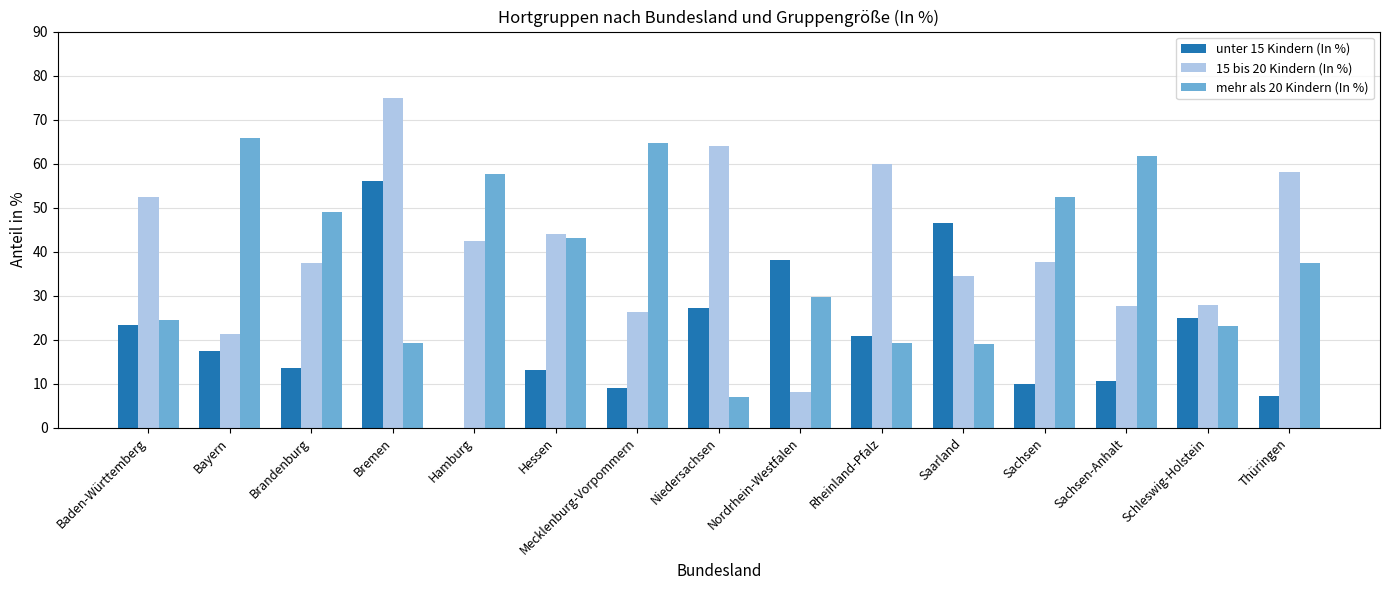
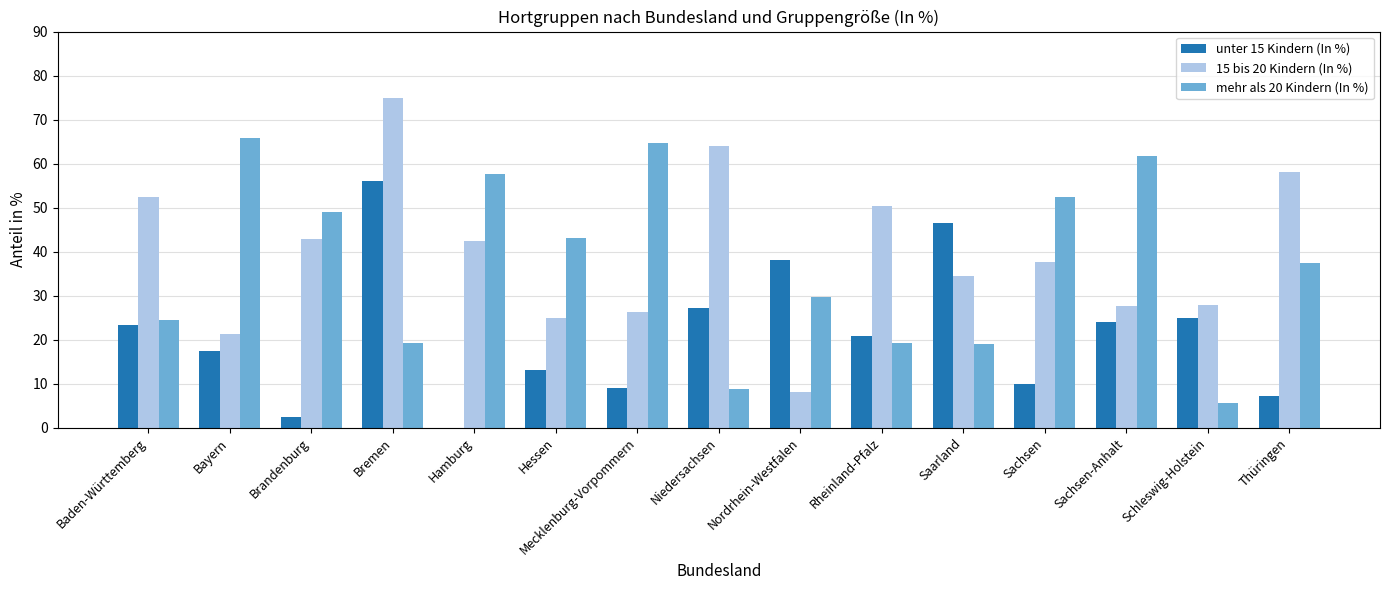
  {
    "unter 15 Kindern (In %)": {
      "Baden-Württemberg": 23,
      "Bayern": 17,
-     "Brandenburg": 14,
+     "Brandenburg": 2,
      "Bremen": 56,
      "Hamburg": 0,
      "Hessen": 13,
      "Mecklenburg-Vorpommern": 9,
      "Niedersachsen": 27,
      "Nordrhein-Westfalen": 38,
      "Rheinland-Pfalz": 21,
      "Saarland": 46,
      "Sachsen": 10,
-     "Sachsen-Anhalt": 11,
+     "Sachsen-Anhalt": 24,
      "Schleswig-Holstein": 25,
      "Thüringen": 7
    },
    "15 bis 20 Kindern (In %)": {
      "Baden-Württemberg": 52,
      "Bayern": 21,
-     "Brandenburg": 37,
+     "Brandenburg": 43,
      "Bremen": 75,
      "Hamburg": 42,
-     "Hessen": 44,
+     "Hessen": 25,
      "Mecklenburg-Vorpommern": 26,
      "Niedersachsen": 64,
      "Nordrhein-Westfalen": 8,
-     "Rheinland-Pfalz": 60,
+     "Rheinland-Pfalz": 50,
      "Saarland": 35,
      "Sachsen": 38,
      "Sachsen-Anhalt": 28,
      "Schleswig-Holstein": 28,
      "Thüringen": 58
    },
    "mehr als 20 Kindern (In %)": {
      "Baden-Württemberg": 24,
      "Bayern": 66,
      "Brandenburg": 49,
      "Bremen": 19,
      "Hamburg": 58,
      "Hessen": 43,
      "Mecklenburg-Vorpommern": 65,
-     "Niedersachsen": 7,
+     "Niedersachsen": 9,
      "Nordrhein-Westfalen": 30,
      "Rheinland-Pfalz": 19,
      "Saarland": 19,
      "Sachsen": 52,
      "Sachsen-Anhalt": 62,
-     "Schleswig-Holstein": 23,
+     "Schleswig-Holstein": 5,
      "Thüringen": 38
    }
  }
